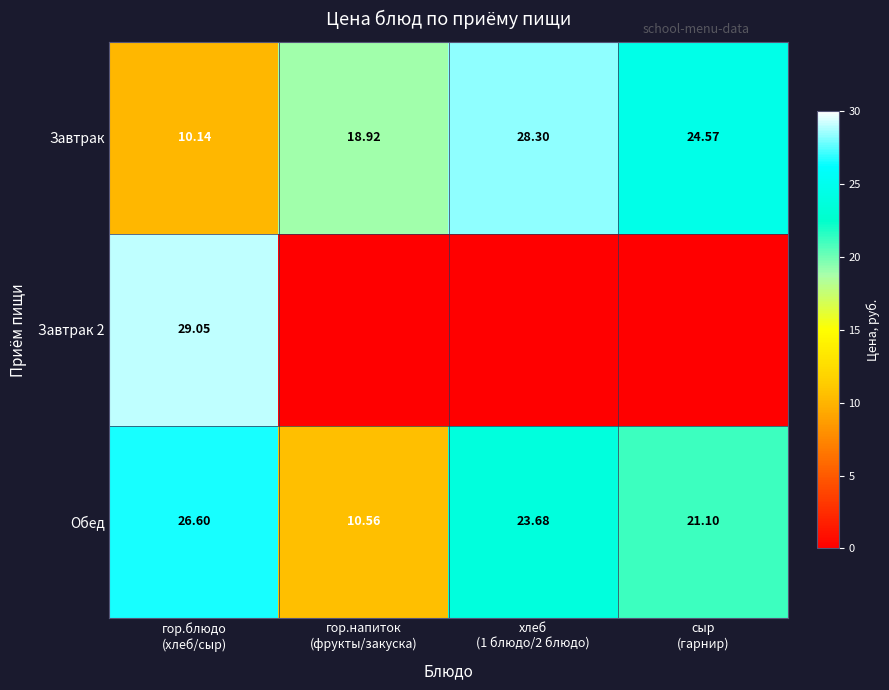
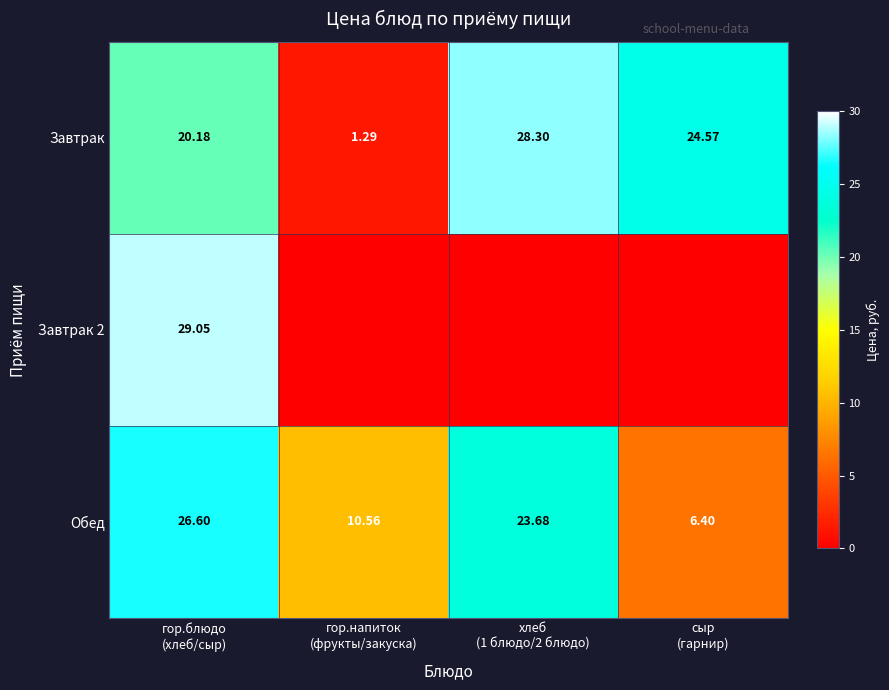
  {
    "Завтрак": {
-     "гор.блюдо (хлеб/сыр)": 10.14,
-     "гор.напиток (фрукты/закуска)": 18.92,
+     "гор.блюдо (хлеб/сыр)": 20.18,
+     "гор.напиток (фрукты/закуска)": 1.29,
      "хлеб (1 блюдо/2 блюдо)": 28.30,
      "сыр (гарнир)": 24.57
    },
    "Завтрак 2": {
      "гор.блюдо (хлеб/сыр)": 29.05
    },
    "Обед": {
      "гор.блюдо (хлеб/сыр)": 26.60,
      "гор.напиток (фрукты/закуска)": 10.56,
      "хлеб (1 блюдо/2 блюдо)": 23.68,
-     "сыр (гарнир)": 21.10
+     "сыр (гарнир)": 6.40
    }
  }
